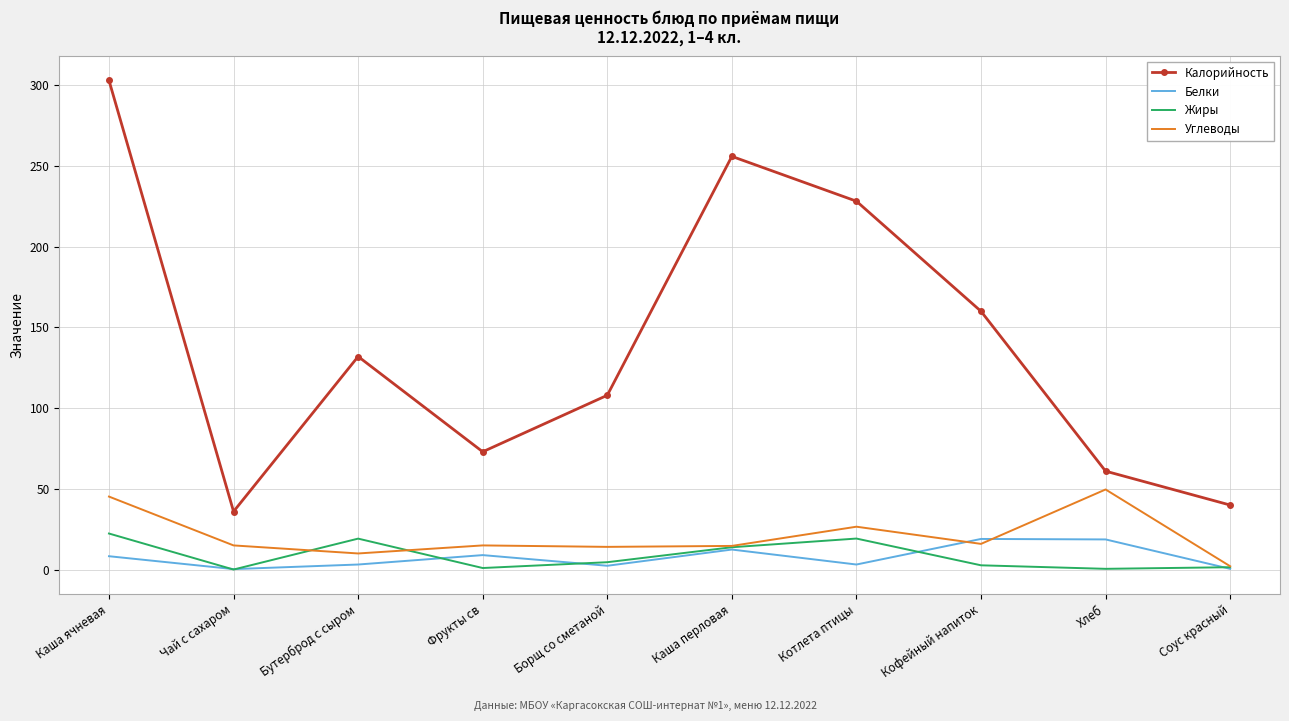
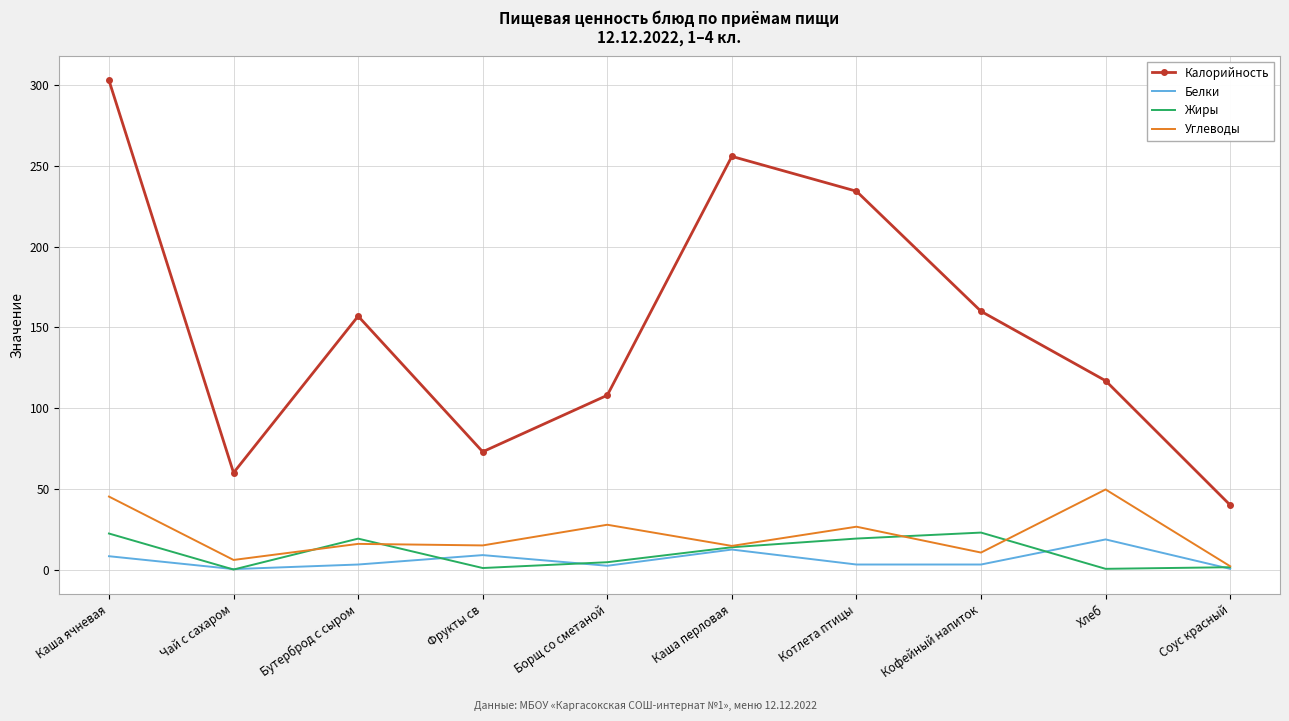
  {
    "Калорийность": {
      "Каша ячневая": 303,
-     "Чай с сахаром": 36,
-     "Бутерброд с сыром": 132,
+     "Чай с сахаром": 60,
+     "Бутерброд с сыром": 157,
      "Фрукты св": 73,
      "Борщ со сметаной": 108,
      "Каша перловая": 256,
-     "Котлета птицы": 228,
+     "Котлета птицы": 234,
      "Кофейный напиток": 160,
-     "Хлеб": 61,
+     "Хлеб": 117,
      "Соус красный": 40
    },
    "Белки": {
      "Каша ячневая": 8,
      "Бутерброд с сыром": 3,
      "Фрукты св": 9,
      "Борщ со сметаной": 2,
      "Котлета птицы": 3,
-     "Кофейный напиток": 19,
+     "Кофейный напиток": 3,
      "Хлеб": 19
    },
    "Жиры": {
      "Каша ячневая": 22,
      "Бутерброд с сыром": 19,
      "Фрукты св": 1,
      "Борщ со сметаной": 5,
      "Котлета птицы": 19,
-     "Кофейный напиток": 3,
+     "Кофейный напиток": 23,
      "Хлеб": 1
    },
    "Углеводы": {
      "Каша ячневая": 45,
-     "Чай с сахаром": 15,
-     "Бутерброд с сыром": 10,
+     "Чай с сахаром": 6,
+     "Бутерброд с сыром": 16,
      "Фрукты св": 15,
-     "Борщ со сметаной": 14,
+     "Борщ со сметаной": 28,
      "Котлета птицы": 27,
-     "Кофейный напиток": 16,
+     "Кофейный напиток": 11,
      "Хлеб": 50
    }
  }
